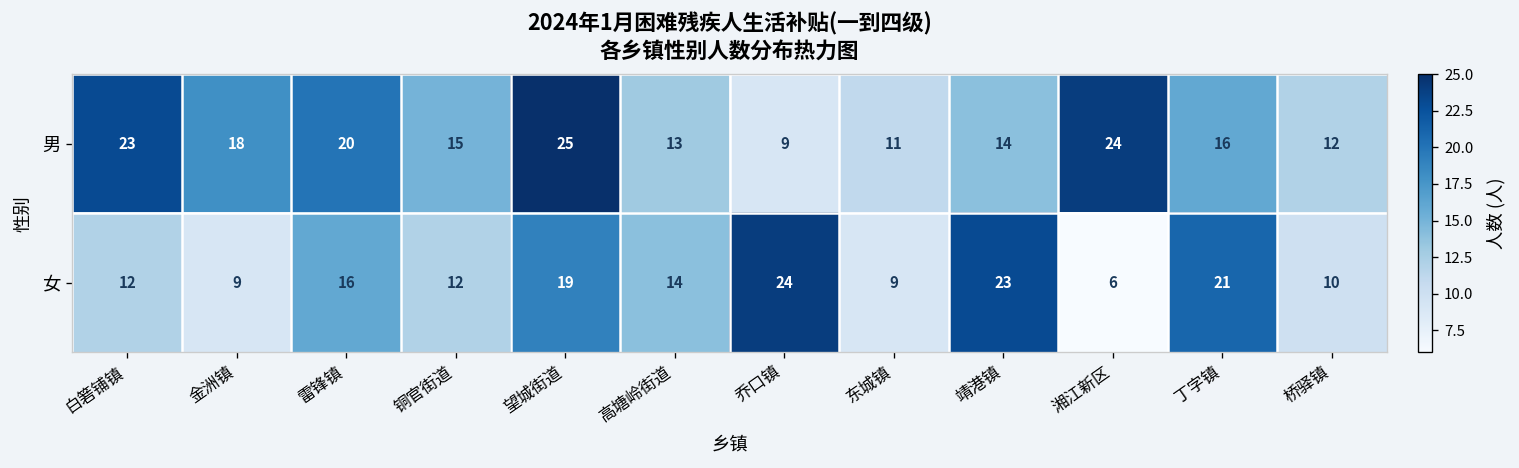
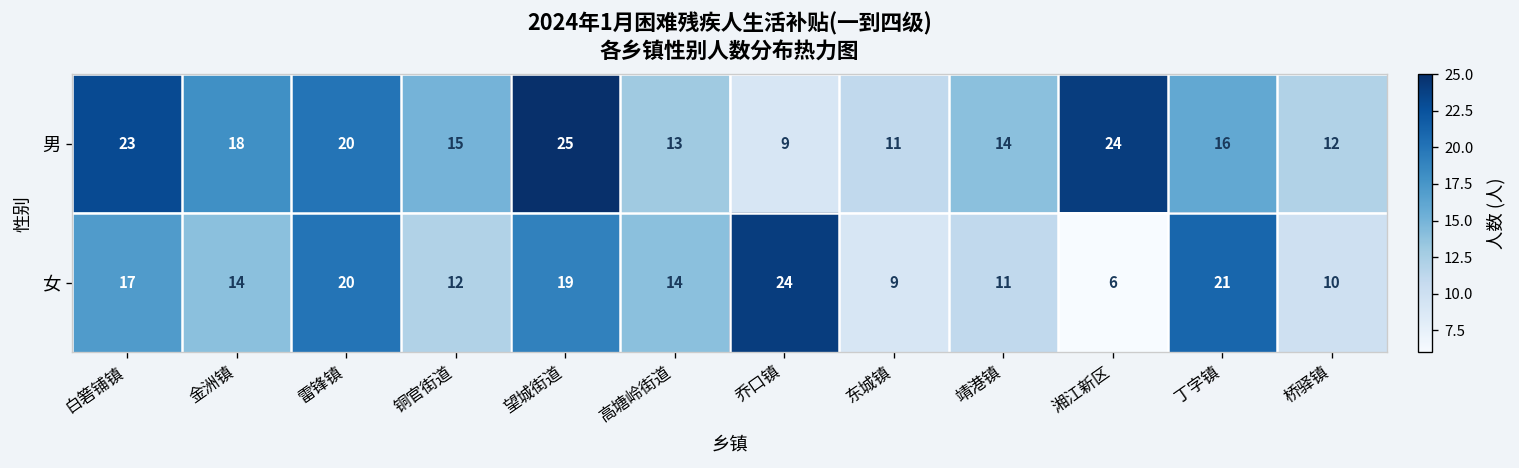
  {
    "男": {
      "白箬铺镇": 23,
      "金洲镇": 18,
      "雷锋镇": 20,
      "铜官街道": 15,
      "望城街道": 25,
      "高塘岭街道": 13,
      "乔口镇": 9,
      "东城镇": 11,
      "靖港镇": 14,
      "湘江新区": 24,
      "丁字镇": 16,
      "桥驿镇": 12
    },
    "女": {
-     "白箬铺镇": 12,
-     "金洲镇": 9,
-     "雷锋镇": 16,
+     "白箬铺镇": 17,
+     "金洲镇": 14,
+     "雷锋镇": 20,
      "铜官街道": 12,
      "望城街道": 19,
      "高塘岭街道": 14,
      "乔口镇": 24,
      "东城镇": 9,
-     "靖港镇": 23,
+     "靖港镇": 11,
      "湘江新区": 6,
      "丁字镇": 21,
      "桥驿镇": 10
    }
  }
